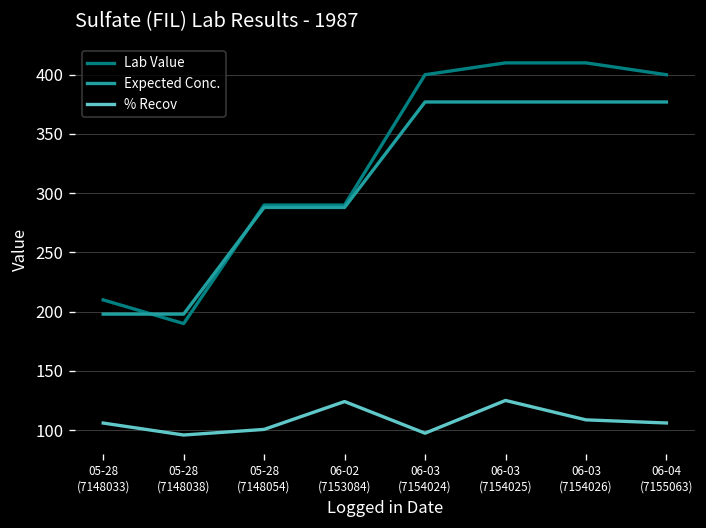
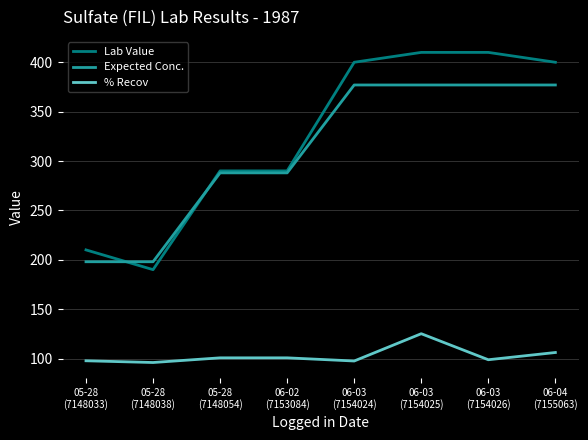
  {
    "% Recov": {
-     "05-28 (7148033)": 110,
+     "05-28 (7148033)": 100,
      "05-28 (7148038)": 100,
      "05-28 (7148054)": 100,
-     "06-02 (7153084)": 120,
+     "06-02 (7153084)": 100,
      "06-03 (7154024)": 100,
      "06-03 (7154025)": 130,
-     "06-03 (7154026)": 110,
+     "06-03 (7154026)": 100,
      "06-04 (7155063)": 110
    }
  }
